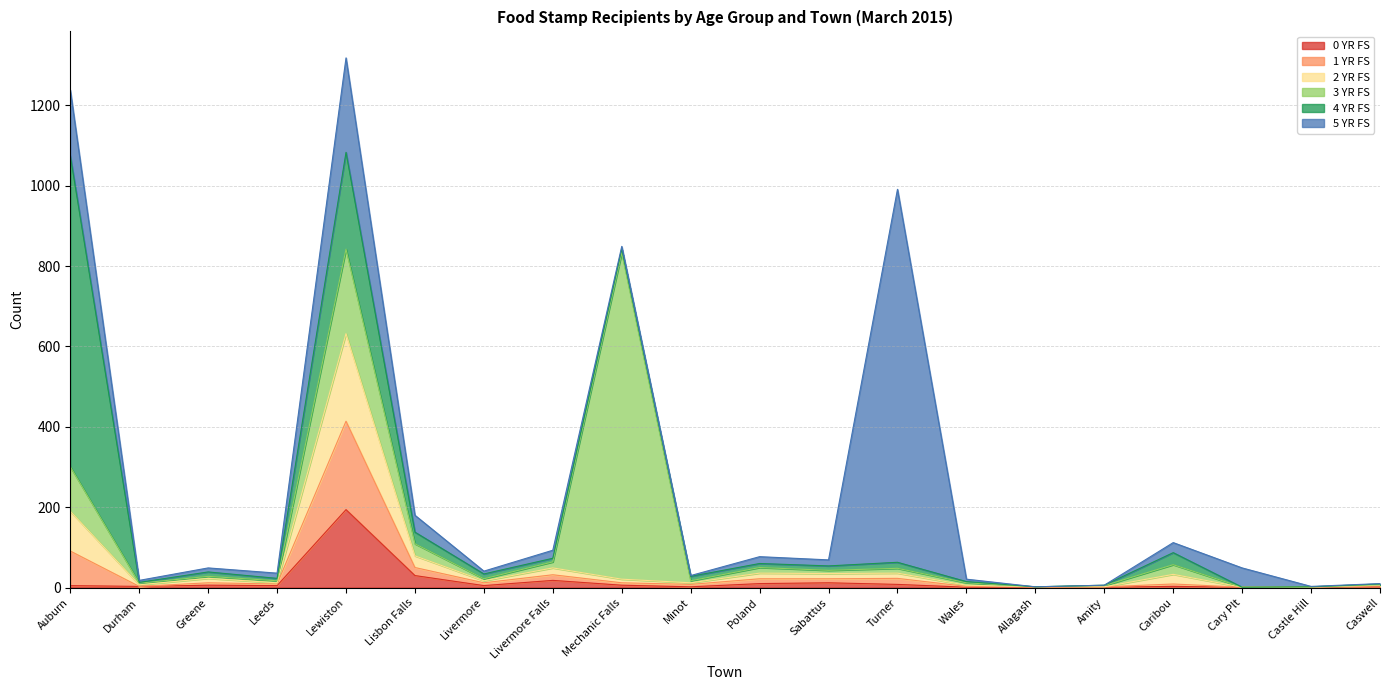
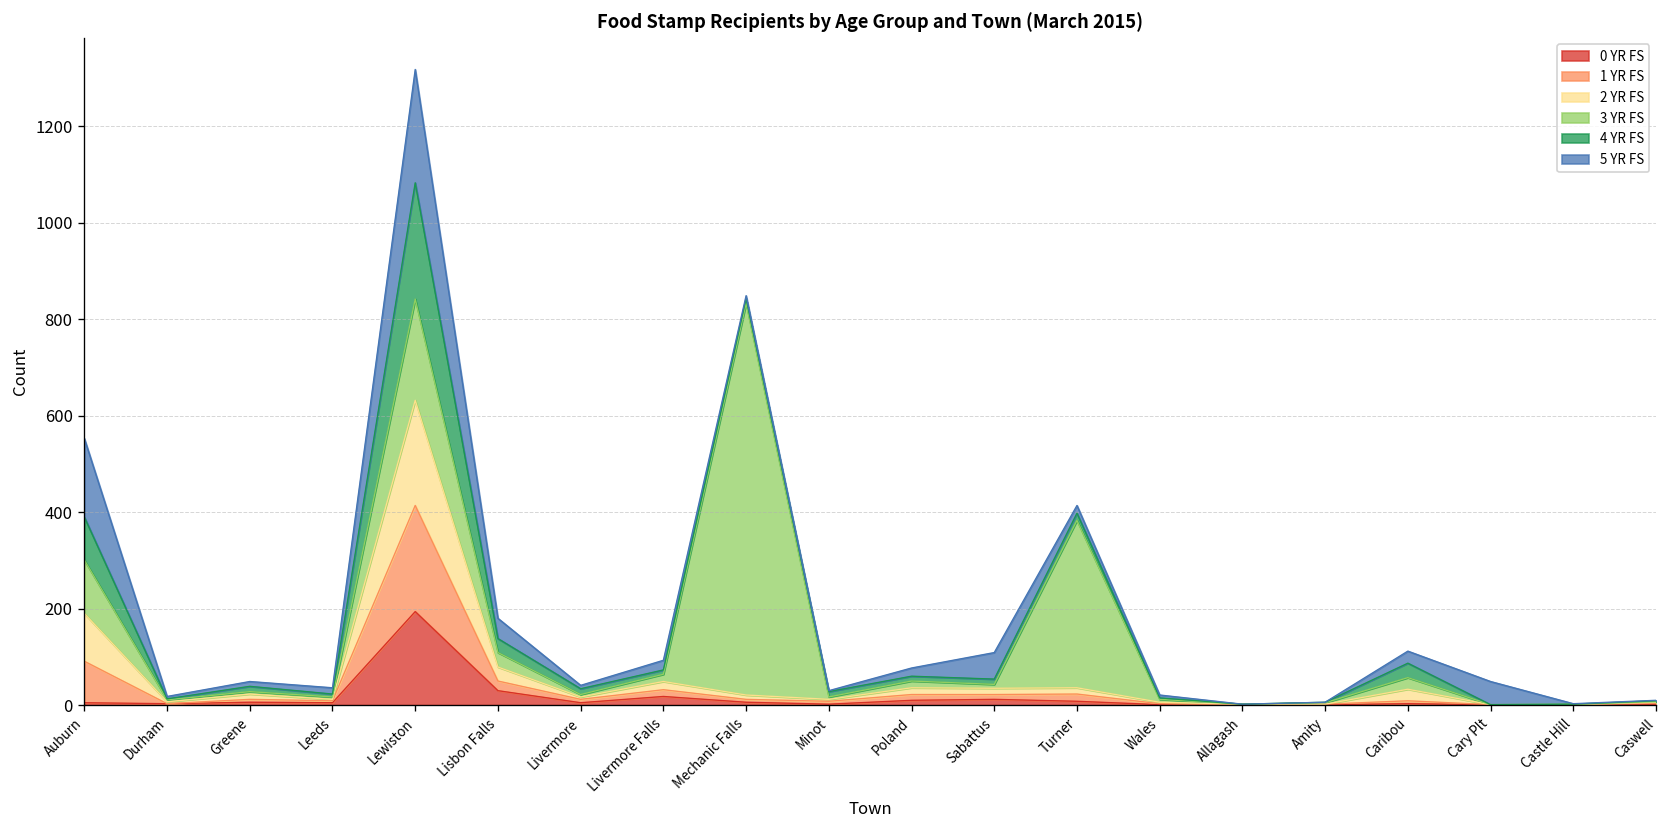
  {
    "0 YR FS": {
      "Auburn": 10,
      "Lewiston": 190,
      "Lisbon Falls": 30,
      "Livermore": 10,
      "Livermore Falls": 20,
      "Poland": 10,
      "Sabattus": 10,
      "Turner": 10
    },
    "1 YR FS": {
      "Auburn": 90,
      "Lewiston": 220,
      "Lisbon Falls": 20,
      "Livermore Falls": 10,
      "Poland": 10,
      "Sabattus": 10,
      "Turner": 20
    },
    "2 YR FS": {
      "Auburn": 100,
      "Lewiston": 220,
      "Lisbon Falls": 30,
      "Livermore Falls": 20,
      "Mechanic Falls": 10,
      "Poland": 10,
      "Sabattus": 10,
      "Turner": 10,
      "Caribou": 20
    },
    "3 YR FS": {
      "Auburn": 110,
      "Lewiston": 210,
      "Lisbon Falls": 30,
      "Livermore Falls": 20,
      "Mechanic Falls": 810,
      "Poland": 10,
      "Sabattus": 10,
-     "Turner": 10,
+     "Turner": 350,
      "Caribou": 20
    },
    "4 YR FS": {
-     "Auburn": 770,
+     "Auburn": 90,
      "Greene": 10,
      "Lewiston": 240,
      "Lisbon Falls": 30,
      "Livermore": 10,
      "Livermore Falls": 10,
      "Poland": 10,
      "Sabattus": 10,
      "Turner": 20,
      "Caribou": 30
    },
    "5 YR FS": {
      "Auburn": 160,
      "Greene": 10,
      "Leeds": 10,
      "Lewiston": 240,
      "Lisbon Falls": 40,
      "Livermore": 10,
      "Livermore Falls": 20,
      "Poland": 20,
-     "Sabattus": 20,
-     "Turner": 930,
+     "Sabattus": 60,
+     "Turner": 20,
      "Caribou": 30,
      "Cary Plt": 50
    }
  }
